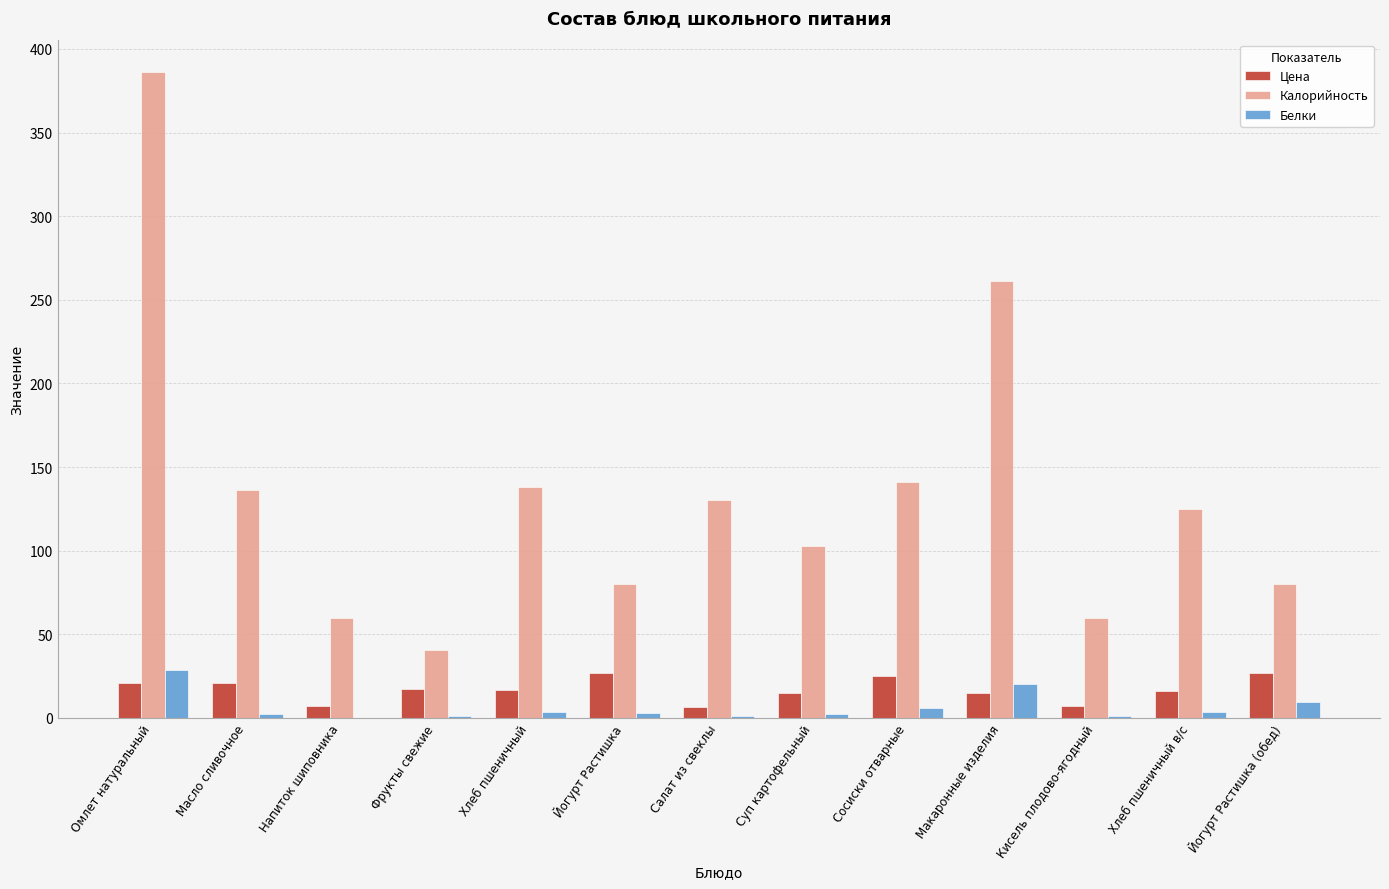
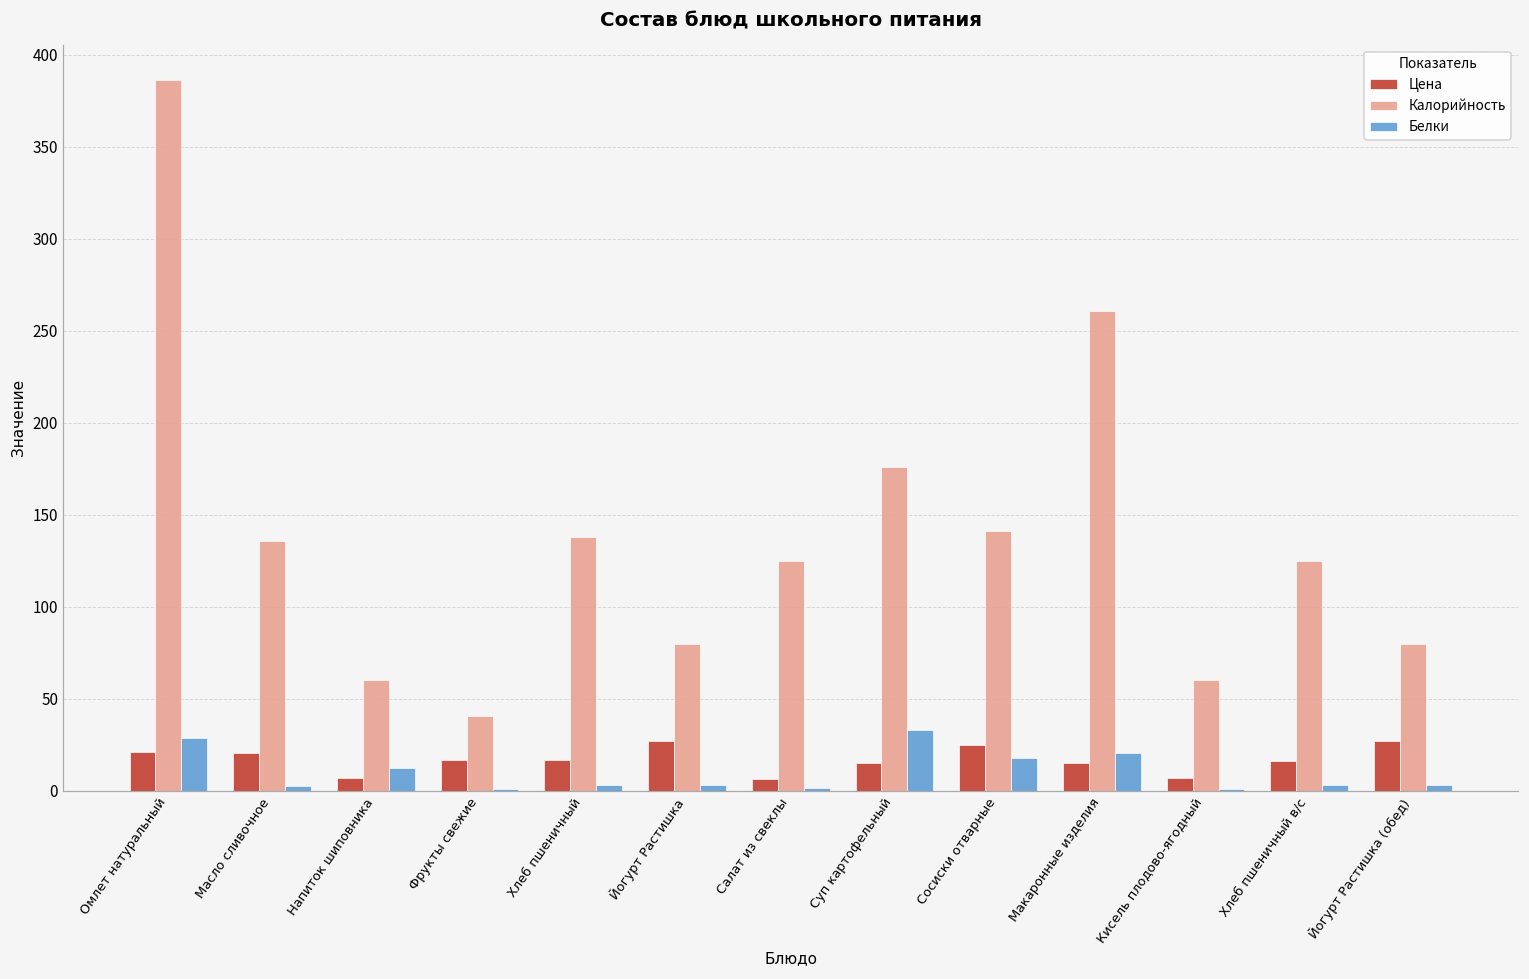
  {
    "Цена": {
      "Омлет натуральный": 21,
      "Масло сливочное": 21,
      "Напиток шиповника": 7,
      "Фрукты свежие": 17,
      "Хлеб пшеничный": 17,
      "Йогурт Растишка": 27,
      "Салат из свеклы": 7,
      "Суп картофельный": 15,
      "Сосиски отварные": 25,
      "Макаронные изделия": 15,
      "Кисель плодово-ягодный": 7,
      "Хлеб пшеничный в/с": 16,
      "Йогурт Растишка (обед)": 27
    },
    "Калорийность": {
      "Омлет натуральный": 386,
      "Масло сливочное": 136,
      "Напиток шиповника": 60,
      "Фрукты свежие": 41,
      "Хлеб пшеничный": 138,
      "Йогурт Растишка": 80,
-     "Салат из свеклы": 131,
-     "Суп картофельный": 103,
+     "Салат из свеклы": 125,
+     "Суп картофельный": 176,
      "Сосиски отварные": 141,
      "Макаронные изделия": 261,
      "Кисель плодово-ягодный": 60,
      "Хлеб пшеничный в/с": 125,
      "Йогурт Растишка (обед)": 80
    },
    "Белки": {
      "Омлет натуральный": 29,
      "Масло сливочное": 2,
-     "Напиток шиповника": 0,
+     "Напиток шиповника": 12,
      "Хлеб пшеничный": 3,
      "Йогурт Растишка": 3,
-     "Суп картофельный": 2,
-     "Сосиски отварные": 6,
+     "Суп картофельный": 33,
+     "Сосиски отварные": 18,
      "Макаронные изделия": 20,
      "Хлеб пшеничный в/с": 3,
-     "Йогурт Растишка (обед)": 10
+     "Йогурт Растишка (обед)": 3
    }
  }
